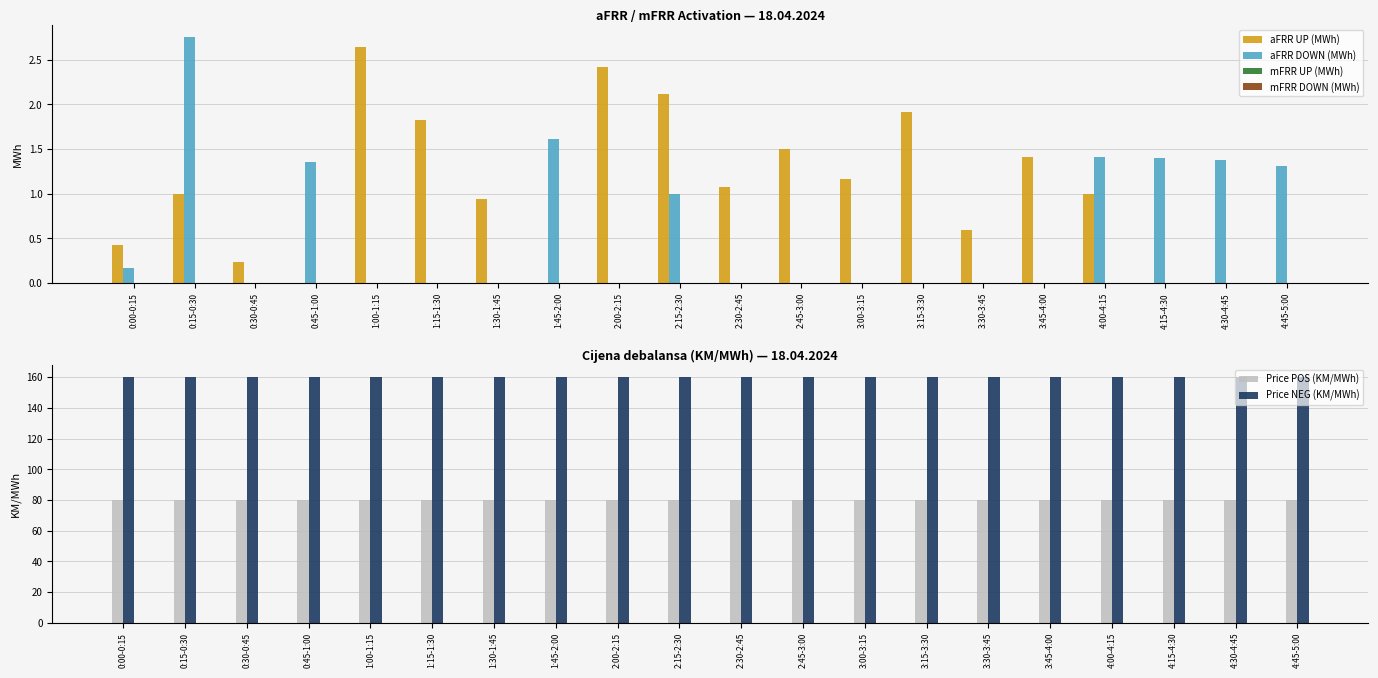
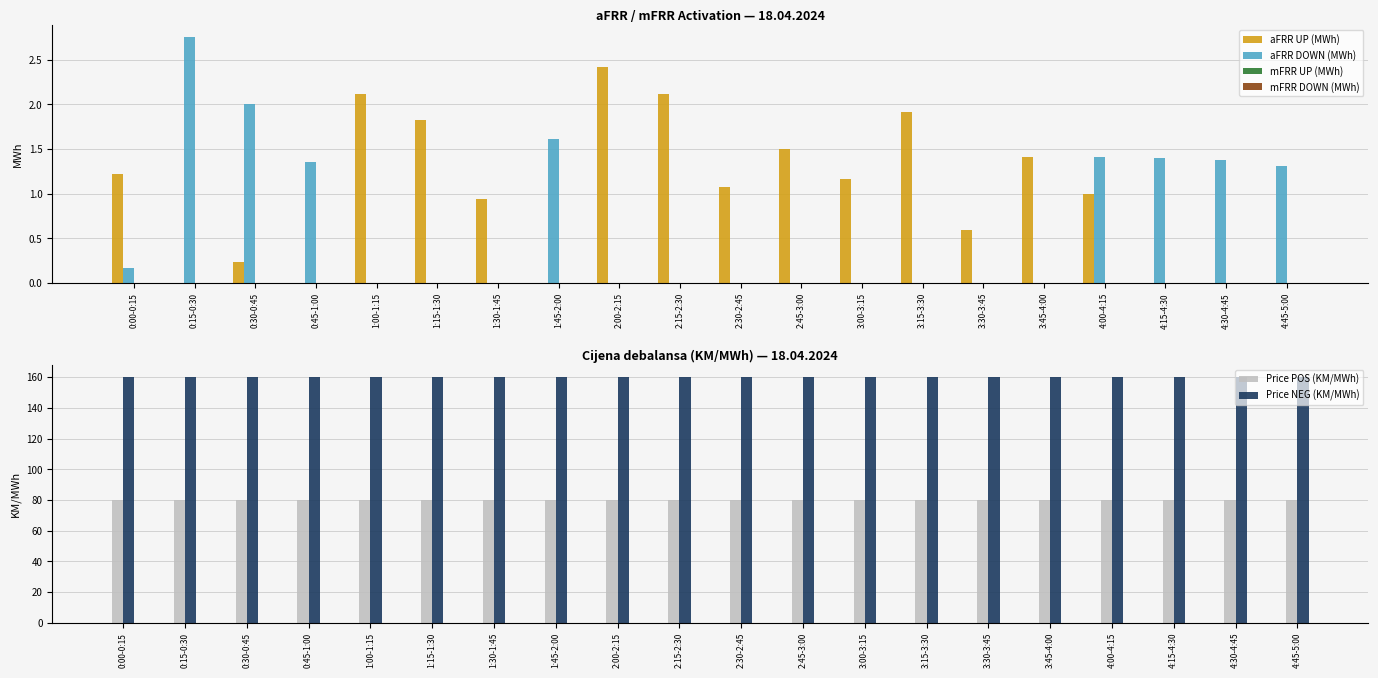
  {
    "aFRR / mFRR Activation — 18.04.2024": {
      "aFRR UP (MWh)": {
-       "0:00-0:15": 0.4,
-       "0:15-0:30": 1,
+       "0:00-0:15": 1.2,
+       "0:15-0:30": 0,
        "0:30-0:45": 0.2,
        "0:45-1:00": 0.0,
-       "1:00-1:15": 2.6,
+       "1:00-1:15": 2.1,
        "1:15-1:30": 1.8,
        "1:30-1:45": 0.9,
        "1:45-2:00": 0.0,
        "2:00-2:15": 2.4,
        "2:15-2:30": 2.1,
        "2:30-2:45": 1.1,
        "2:45-3:00": 1.5,
        "3:00-3:15": 1.2,
        "3:15-3:30": 1.9,
        "3:30-3:45": 0.6,
        "3:45-4:00": 1.4,
        "4:00-4:15": 1.0,
        "4:15-4:30": 0.0,
        "4:30-4:45": 0.0,
        "4:45-5:00": 0.0
      },
      "aFRR DOWN (MWh)": {
        "0:00-0:15": 0.2,
        "0:15-0:30": 2.8,
-       "0:30-0:45": 0,
+       "0:30-0:45": 2,
        "0:45-1:00": 1.4,
        "1:00-1:15": 0,
        "1:15-1:30": 0,
        "1:30-1:45": 0,
        "1:45-2:00": 1.6,
        "2:00-2:15": 0,
-       "2:15-2:30": 1,
+       "2:15-2:30": 0,
        "2:30-2:45": 0,
        "2:45-3:00": 0,
        "3:00-3:15": 0,
        "3:15-3:30": 0,
        "3:30-3:45": 0,
        "3:45-4:00": 0,
        "4:00-4:15": 1.4,
        "4:15-4:30": 1.4,
        "4:30-4:45": 1.4,
        "4:45-5:00": 1.3
      },
      "mFRR UP (MWh)": {
        "0:00-0:15": 0.0,
        "0:15-0:30": 0.0,
        "0:30-0:45": 0.0,
        "0:45-1:00": 0.0,
        "1:00-1:15": 0.0,
        "1:15-1:30": 0.0,
        "1:30-1:45": 0.0,
        "1:45-2:00": 0.0,
        "2:00-2:15": 0.0,
        "2:15-2:30": 0.0,
        "2:30-2:45": 0.0,
        "2:45-3:00": 0.0,
        "3:00-3:15": 0.0,
        "3:15-3:30": 0.0,
        "3:30-3:45": 0.0,
        "3:45-4:00": 0.0,
        "4:00-4:15": 0.0,
        "4:15-4:30": 0.0,
        "4:30-4:45": 0.0,
        "4:45-5:00": 0.0
      },
      "mFRR DOWN (MWh)": {
        "0:00-0:15": 0.0,
        "0:15-0:30": 0.0,
        "0:30-0:45": 0.0,
        "0:45-1:00": 0.0,
        "1:00-1:15": 0.0,
        "1:15-1:30": 0.0,
        "1:30-1:45": 0.0,
        "1:45-2:00": 0.0,
        "2:00-2:15": 0.0,
        "2:15-2:30": 0.0,
        "2:30-2:45": 0.0,
        "2:45-3:00": 0.0,
        "3:00-3:15": 0.0,
        "3:15-3:30": 0.0,
        "3:30-3:45": 0.0,
        "3:45-4:00": 0.0,
        "4:00-4:15": 0.0,
        "4:15-4:30": 0.0,
        "4:30-4:45": 0.0,
        "4:45-5:00": 0.0
      }
    },
    "Cijena debalansa (KM/MWh) — 18.04.2024": {
      "Price POS (KM/MWh)": {
        "0:00-0:15": 80,
        "0:15-0:30": 80,
        "0:30-0:45": 80,
        "0:45-1:00": 80,
        "1:00-1:15": 80,
        "1:15-1:30": 80,
        "1:30-1:45": 80,
        "1:45-2:00": 80,
        "2:00-2:15": 80,
        "2:15-2:30": 80,
        "2:30-2:45": 80,
        "2:45-3:00": 80,
        "3:00-3:15": 80,
        "3:15-3:30": 80,
        "3:30-3:45": 80,
        "3:45-4:00": 80,
        "4:00-4:15": 80,
        "4:15-4:30": 80,
        "4:30-4:45": 80,
        "4:45-5:00": 80
      },
      "Price NEG (KM/MWh)": {
        "0:00-0:15": 160,
        "0:15-0:30": 160,
        "0:30-0:45": 160,
        "0:45-1:00": 160,
        "1:00-1:15": 160,
        "1:15-1:30": 160,
        "1:30-1:45": 160,
        "1:45-2:00": 160,
        "2:00-2:15": 160,
        "2:15-2:30": 160,
        "2:30-2:45": 160,
        "2:45-3:00": 160,
        "3:00-3:15": 160,
        "3:15-3:30": 160,
        "3:30-3:45": 160,
        "3:45-4:00": 160,
        "4:00-4:15": 160,
        "4:15-4:30": 160
      }
    }
  }
